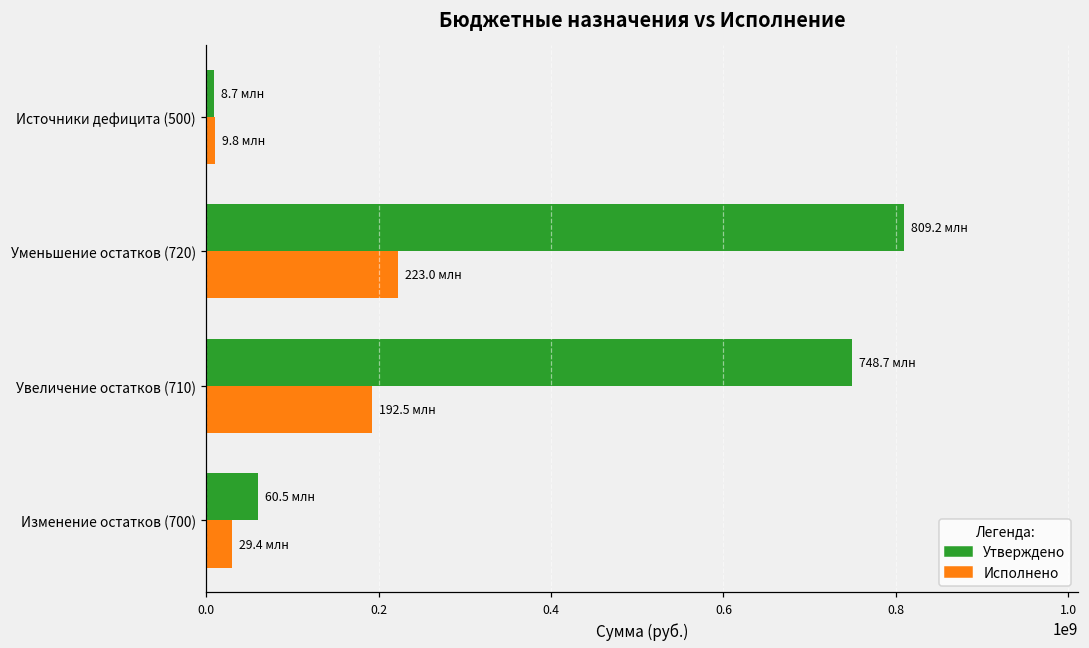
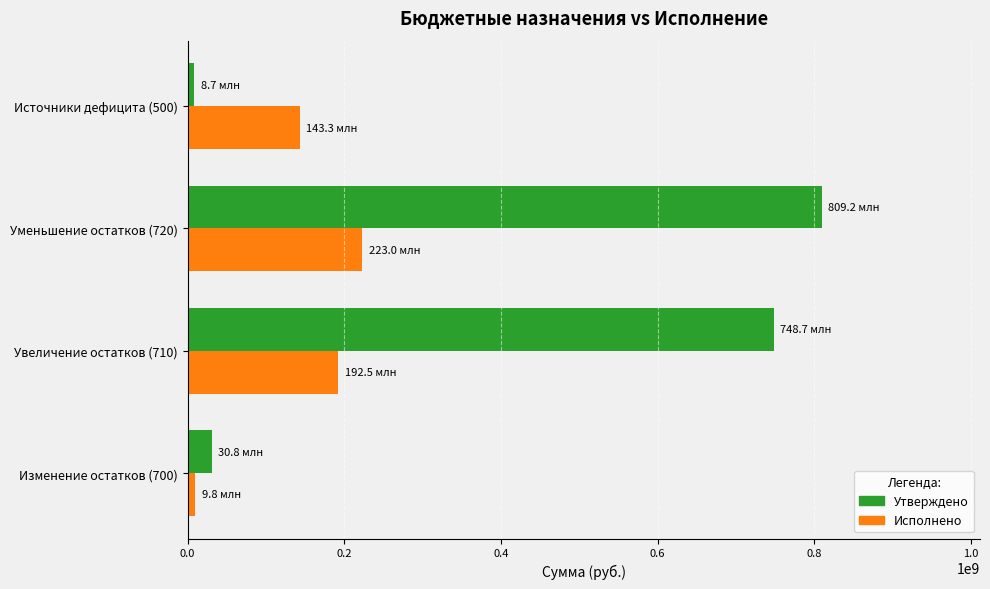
  {
    "Утверждено": {
-     "Изменение остатков (700)": 60.5
+     "Изменение остатков (700)": 30.8
    },
    "Исполнено": {
-     "Источники дефицита (500)": 9.8,
-     "Изменение остатков (700)": 29.4
+     "Источники дефицита (500)": 143.3,
+     "Изменение остатков (700)": 9.8
    }
  }
